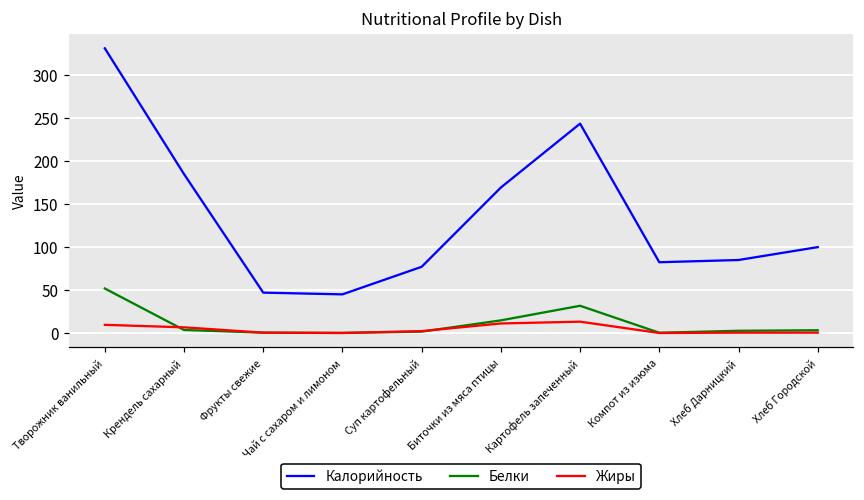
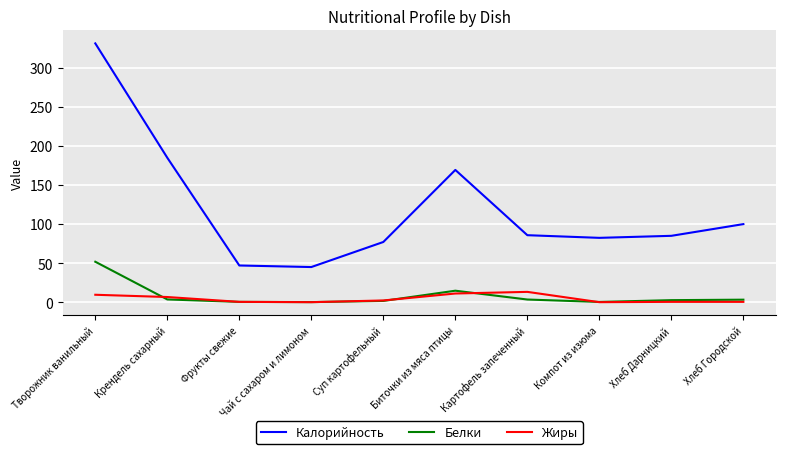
  {
    "Калорийность": {
      "Творожник ванильный": 330,
      "Крендель сахарный": 190,
      "Фрукты свежие": 50,
      "Чай с сахаром и лимоном": 50,
      "Суп картофельный": 80,
      "Биточки из мяса птицы": 170,
-     "Картофель запеченный": 240,
+     "Картофель запеченный": 90,
      "Компот из изюма": 80,
      "Хлеб Дарницкий": 90,
      "Хлеб Городской": 100
    },
    "Белки": {
      "Творожник ванильный": 50,
      "Биточки из мяса птицы": 10,
-     "Картофель запеченный": 30
+     "Картофель запеченный": 0
    },
    "Жиры": {
      "Творожник ванильный": 10,
      "Биточки из мяса птицы": 10,
      "Картофель запеченный": 10
    }
  }
